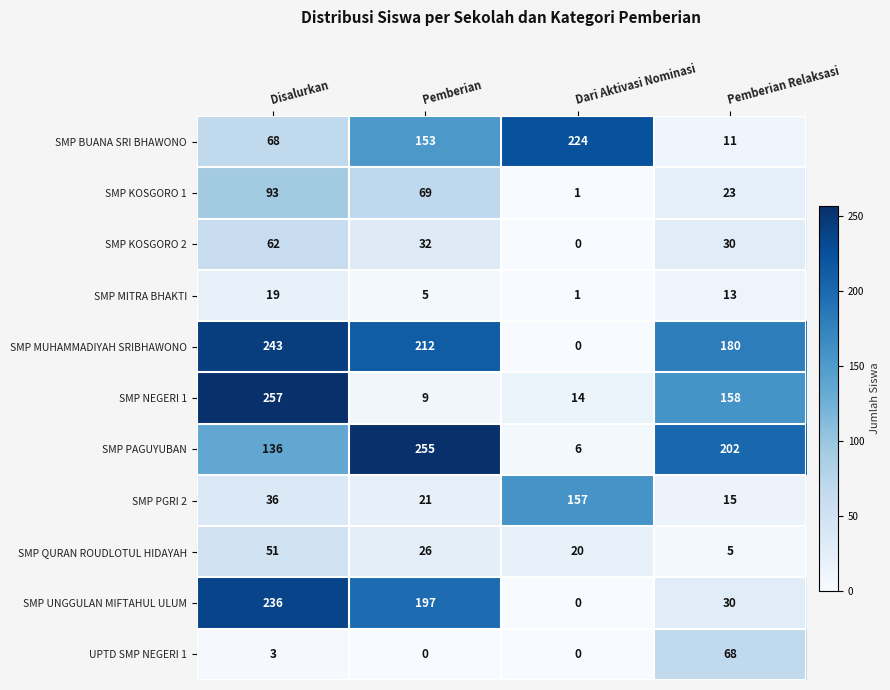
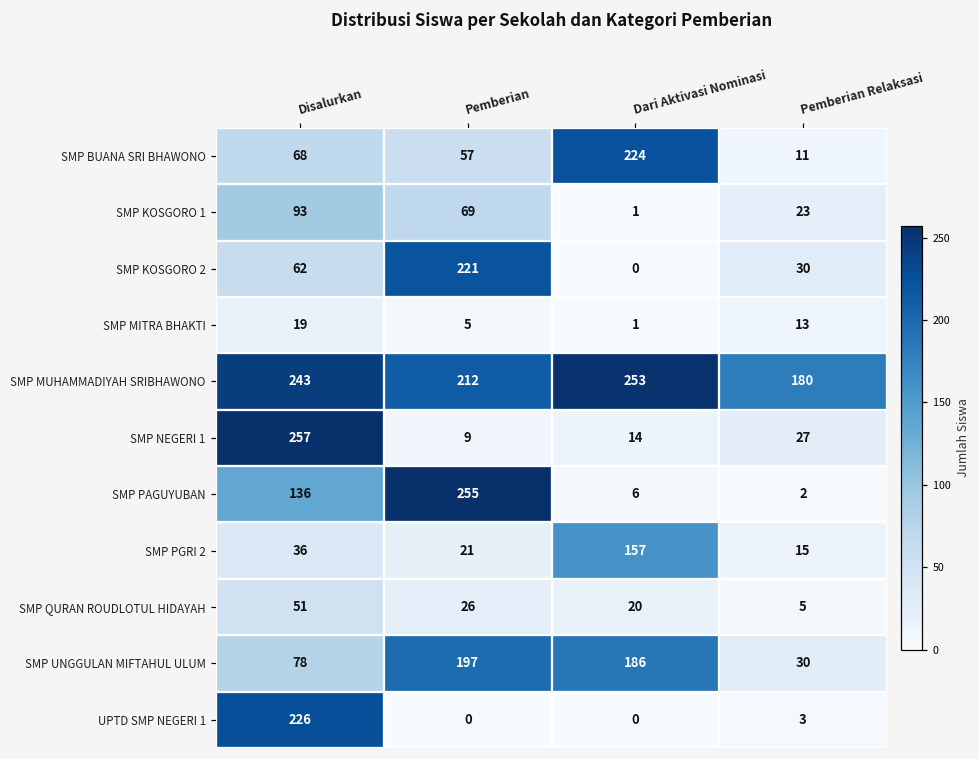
  {
    "SMP BUANA SRI BHAWONO": {
      "Disalurkan": 68,
-     "Pemberian": 153,
+     "Pemberian": 57,
      "Dari Aktivasi Nominasi": 224,
      "Pemberian Relaksasi": 11
    },
    "SMP KOSGORO 1": {
      "Disalurkan": 93,
      "Pemberian": 69,
      "Dari Aktivasi Nominasi": 1,
      "Pemberian Relaksasi": 23
    },
    "SMP KOSGORO 2": {
      "Disalurkan": 62,
-     "Pemberian": 32,
+     "Pemberian": 221,
      "Dari Aktivasi Nominasi": 0,
      "Pemberian Relaksasi": 30
    },
    "SMP MITRA BHAKTI": {
      "Disalurkan": 19,
      "Pemberian": 5,
      "Dari Aktivasi Nominasi": 1,
      "Pemberian Relaksasi": 13
    },
    "SMP MUHAMMADIYAH SRIBHAWONO": {
      "Disalurkan": 243,
      "Pemberian": 212,
-     "Dari Aktivasi Nominasi": 0,
+     "Dari Aktivasi Nominasi": 253,
      "Pemberian Relaksasi": 180
    },
    "SMP NEGERI 1": {
      "Disalurkan": 257,
      "Pemberian": 9,
      "Dari Aktivasi Nominasi": 14,
-     "Pemberian Relaksasi": 158
+     "Pemberian Relaksasi": 27
    },
    "SMP PAGUYUBAN": {
      "Disalurkan": 136,
      "Pemberian": 255,
      "Dari Aktivasi Nominasi": 6,
-     "Pemberian Relaksasi": 202
+     "Pemberian Relaksasi": 2
    },
    "SMP PGRI 2": {
      "Disalurkan": 36,
      "Pemberian": 21,
      "Dari Aktivasi Nominasi": 157,
      "Pemberian Relaksasi": 15
    },
    "SMP QURAN ROUDLOTUL HIDAYAH": {
      "Disalurkan": 51,
      "Pemberian": 26,
      "Dari Aktivasi Nominasi": 20,
      "Pemberian Relaksasi": 5
    },
    "SMP UNGGULAN MIFTAHUL ULUM": {
-     "Disalurkan": 236,
+     "Disalurkan": 78,
      "Pemberian": 197,
-     "Dari Aktivasi Nominasi": 0,
+     "Dari Aktivasi Nominasi": 186,
      "Pemberian Relaksasi": 30
    },
    "UPTD SMP NEGERI 1": {
-     "Disalurkan": 3,
+     "Disalurkan": 226,
      "Pemberian": 0,
      "Dari Aktivasi Nominasi": 0,
-     "Pemberian Relaksasi": 68
+     "Pemberian Relaksasi": 3
    }
  }
